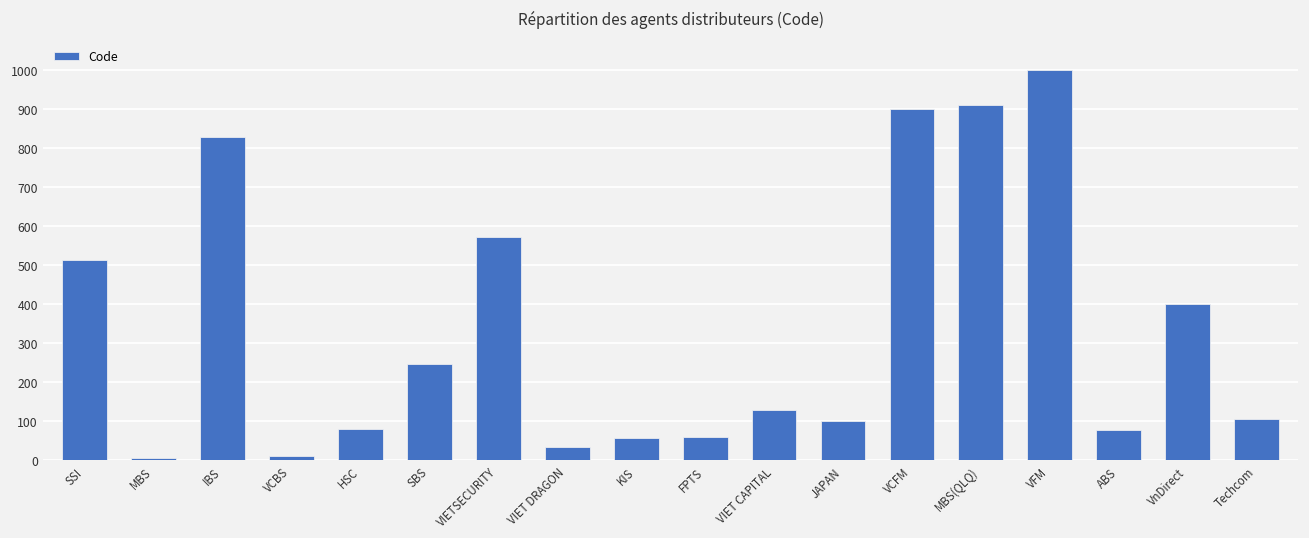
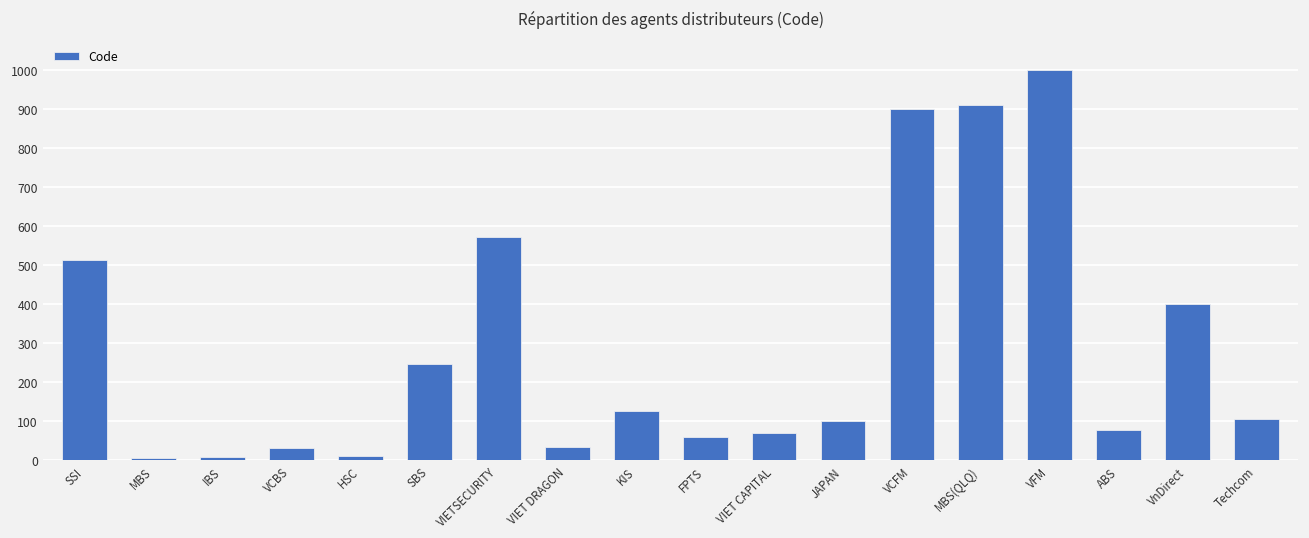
  {
    "SSI": 510,
-   "IBS": 830,
-   "VCBS": 10,
-   "HSC": 80,
+   "IBS": 10,
+   "VCBS": 30,
+   "HSC": 10,
    "SBS": 250,
    "VIETSECURITY": 570,
    "VIET DRAGON": 30,
-   "KIS": 60,
+   "KIS": 130,
    "FPTS": 60,
-   "VIET CAPITAL": 130,
+   "VIET CAPITAL": 70,
    "JAPAN": 100,
    "VCFM": 900,
    "MBS(QLQ)": 910,
    "VFM": 1000,
    "ABS": 80,
    "VnDirect": 400,
    "Techcom": 110
  }
